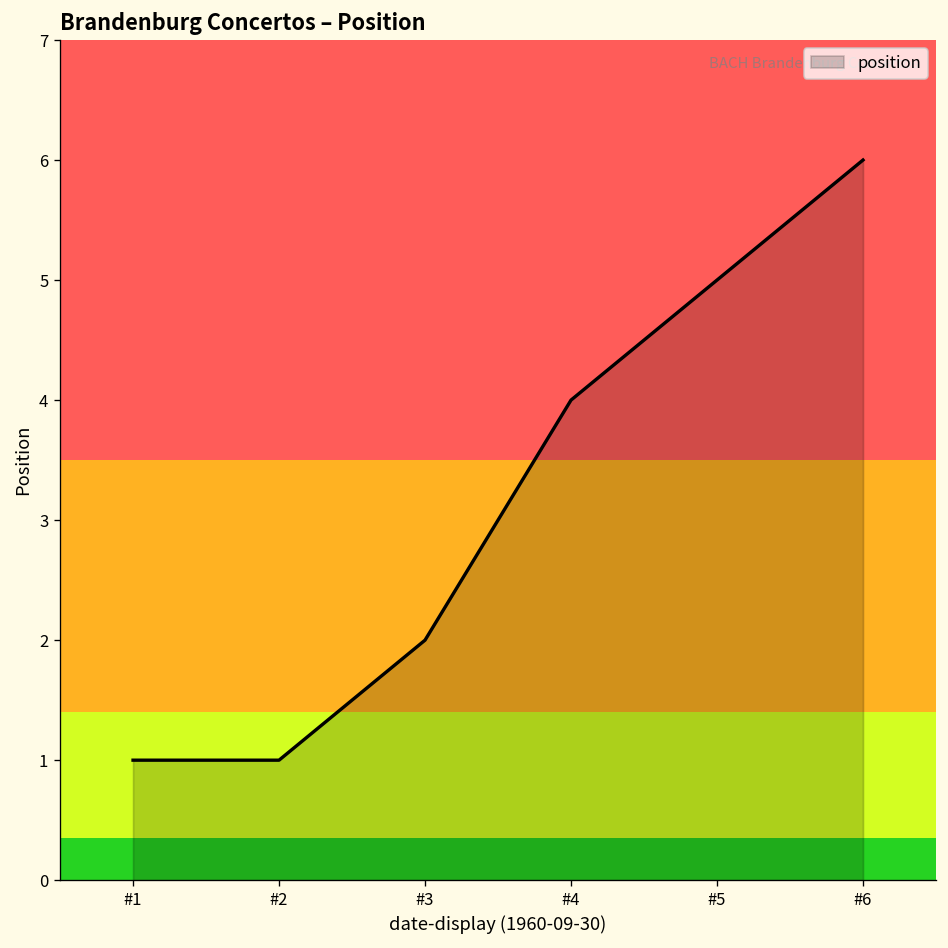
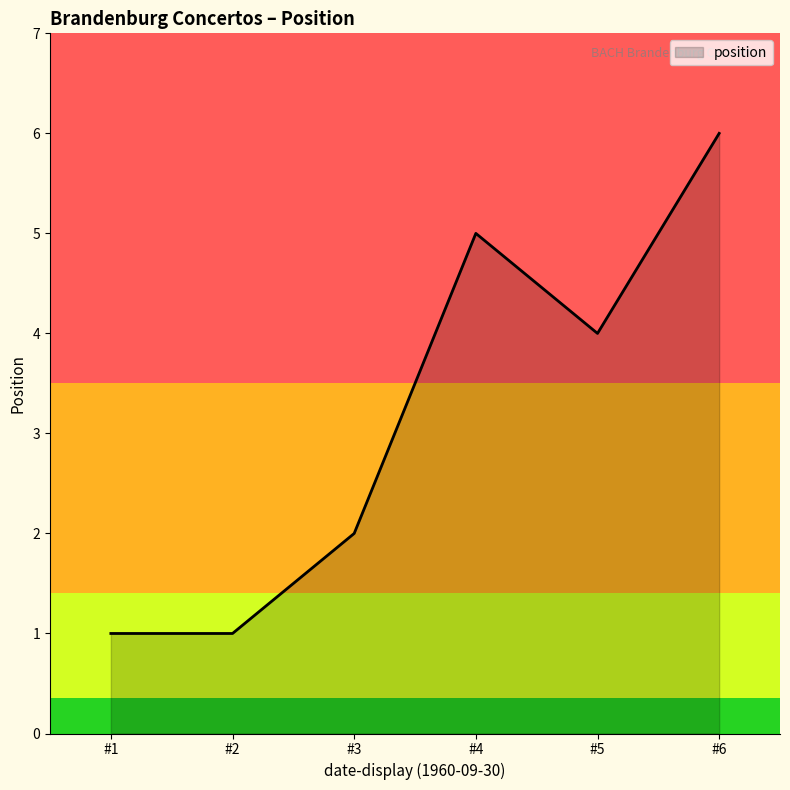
  {
    "#1": 1,
    "#2": 1,
    "#3": 2,
-   "#4": 4,
-   "#5": 5,
+   "#4": 5,
+   "#5": 4,
    "#6": 6
  }
